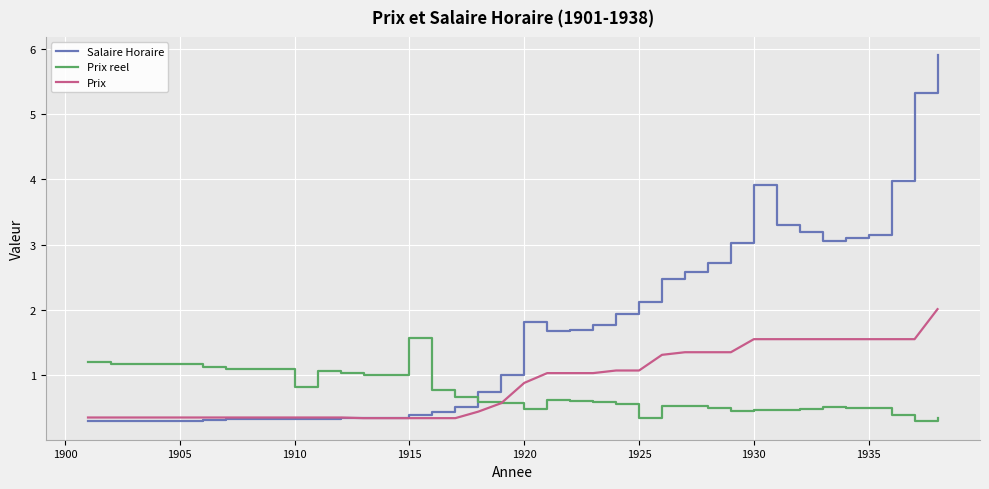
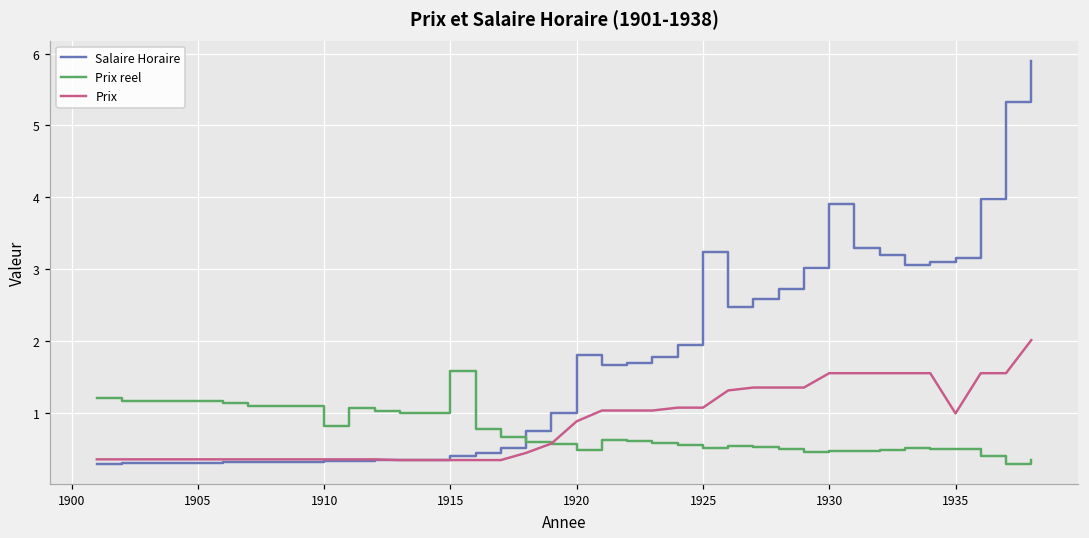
  {
    "Salaire Horaire": {
      "1905": 0.3,
      "1915": 0.4,
      "1920": 1.8,
-     "1925": 2.1,
+     "1925": 3.2,
      "1930": 3.9,
      "1935": 3.2
    },
    "Prix reel": {
      "1905": 1.2,
      "1910": 0.8,
      "1915": 1.6,
      "1920": 0.5,
-     "1925": 0.3,
+     "1925": 0.5,
      "1930": 0.5,
      "1935": 0.5
    },
    "Prix": {
      "1905": 0.4,
      "1915": 0.3,
      "1920": 0.9,
      "1925": 1.1,
      "1930": 1.6,
-     "1935": 1.6
+     "1935": 1.0
    }
  }
